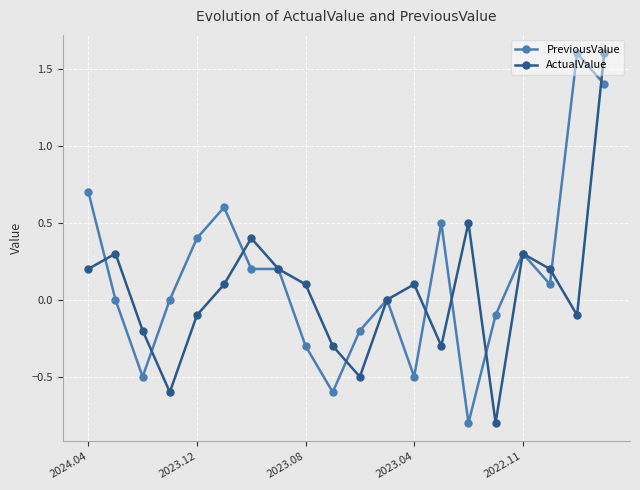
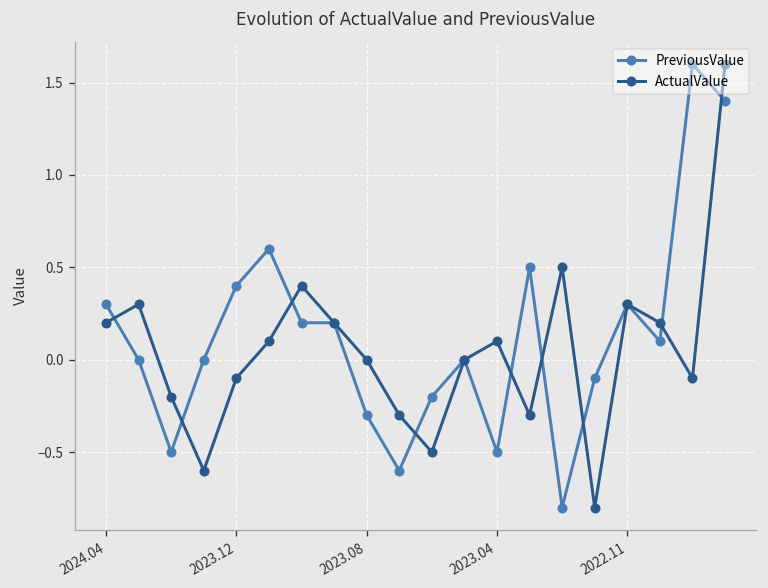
  {
    "PreviousValue": {
-     "2024.04": 0.7,
+     "2024.04": 0.3,
      "2023.12": 0.4,
      "2023.08": -0.3,
      "2023.04": -0.5
    },
    "ActualValue": {
      "2024.04": 0.2,
      "2023.12": -0.1,
-     "2023.08": 0.1,
+     "2023.08": 0.0,
      "2023.04": 0.1
    }
  }
